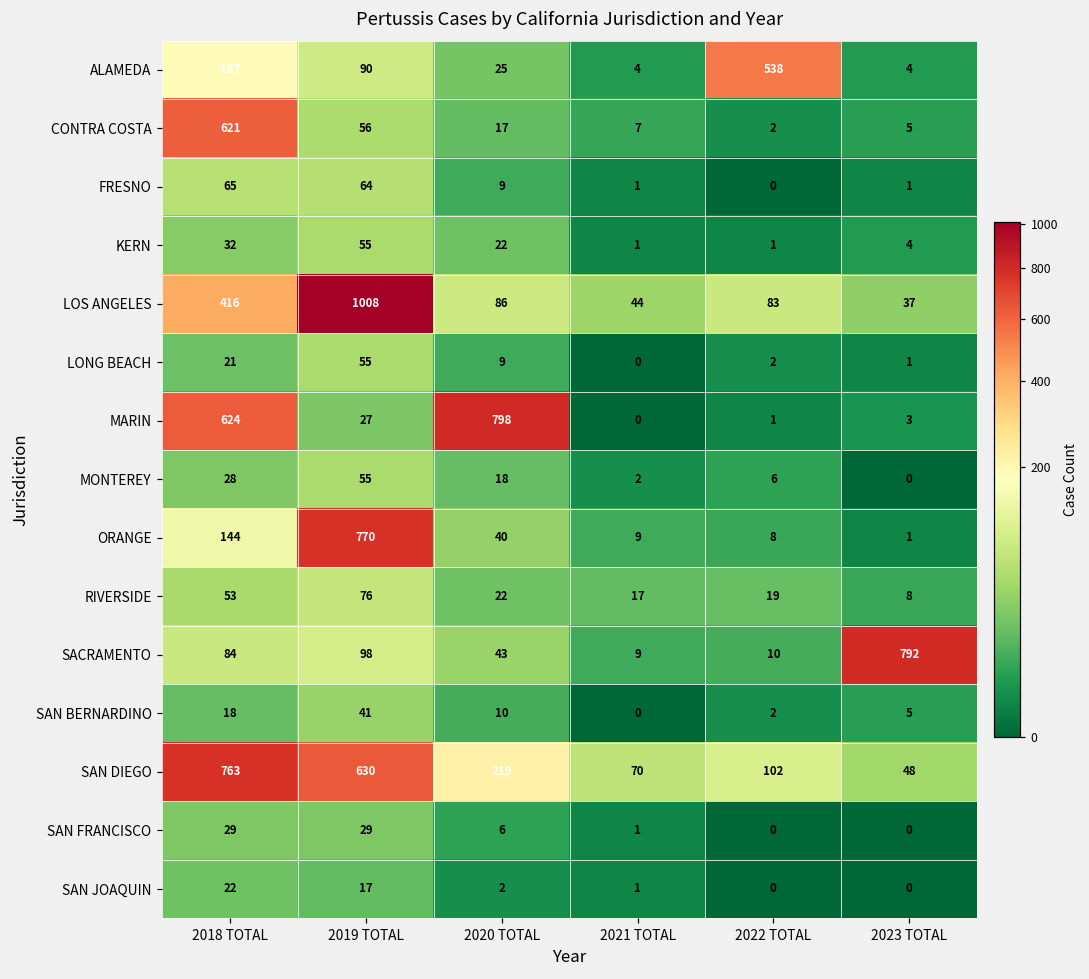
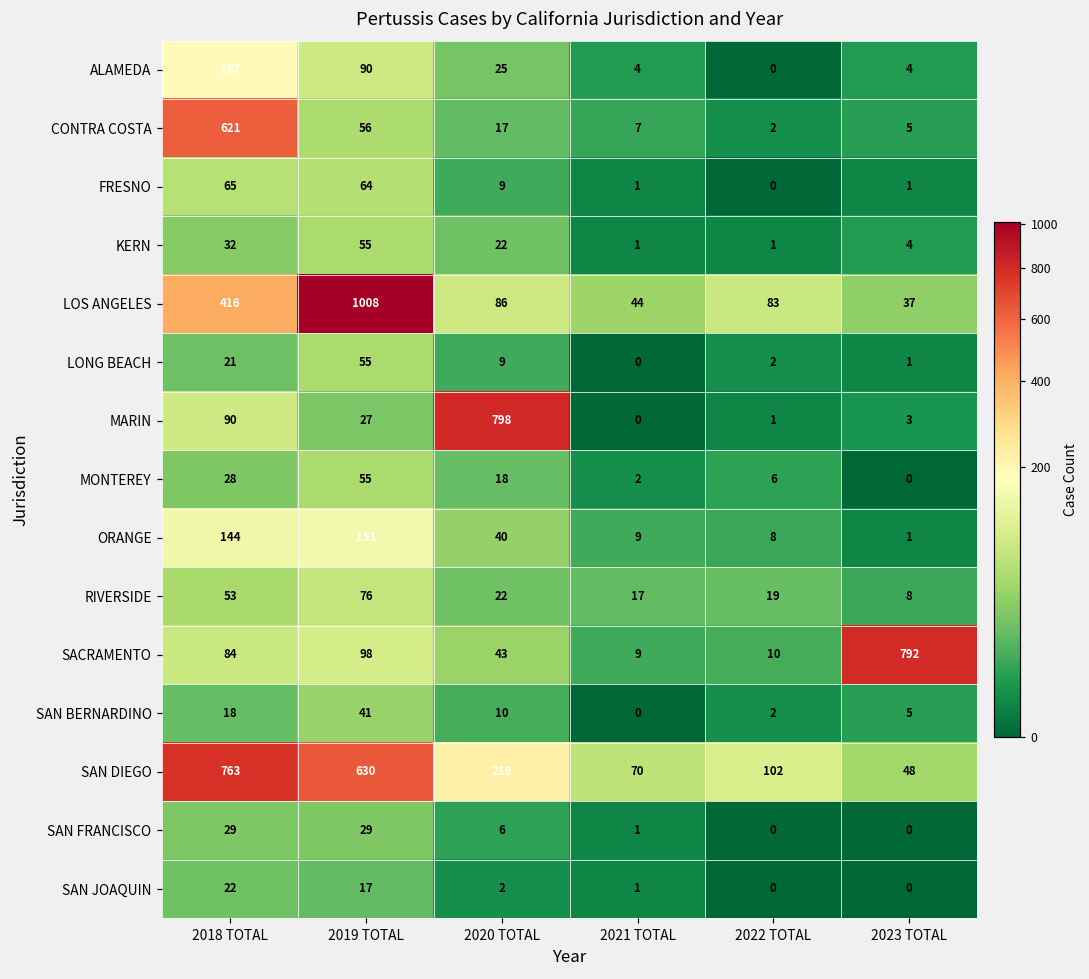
  {
    "ALAMEDA": {
      "2018 TOTAL": 187,
      "2019 TOTAL": 90,
      "2020 TOTAL": 25,
      "2021 TOTAL": 4,
-     "2022 TOTAL": 538,
+     "2022 TOTAL": 0,
      "2023 TOTAL": 4
    },
    "CONTRA COSTA": {
      "2018 TOTAL": 621,
      "2019 TOTAL": 56,
      "2020 TOTAL": 17,
      "2021 TOTAL": 7,
      "2022 TOTAL": 2,
      "2023 TOTAL": 5
    },
    "FRESNO": {
      "2018 TOTAL": 65,
      "2019 TOTAL": 64,
      "2020 TOTAL": 9,
      "2021 TOTAL": 1,
      "2022 TOTAL": 0,
      "2023 TOTAL": 1
    },
    "KERN": {
      "2018 TOTAL": 32,
      "2019 TOTAL": 55,
      "2020 TOTAL": 22,
      "2021 TOTAL": 1,
      "2022 TOTAL": 1,
      "2023 TOTAL": 4
    },
    "LOS ANGELES": {
      "2018 TOTAL": 416,
      "2019 TOTAL": 1008,
      "2020 TOTAL": 86,
      "2021 TOTAL": 44,
      "2022 TOTAL": 83,
      "2023 TOTAL": 37
    },
    "LONG BEACH": {
      "2018 TOTAL": 21,
      "2019 TOTAL": 55,
      "2020 TOTAL": 9,
      "2021 TOTAL": 0,
      "2022 TOTAL": 2,
      "2023 TOTAL": 1
    },
    "MARIN": {
-     "2018 TOTAL": 624,
+     "2018 TOTAL": 90,
      "2019 TOTAL": 27,
      "2020 TOTAL": 798,
      "2021 TOTAL": 0,
      "2022 TOTAL": 1,
      "2023 TOTAL": 3
    },
    "MONTEREY": {
      "2018 TOTAL": 28,
      "2019 TOTAL": 55,
      "2020 TOTAL": 18,
      "2021 TOTAL": 2,
      "2022 TOTAL": 6,
      "2023 TOTAL": 0
    },
    "ORANGE": {
      "2018 TOTAL": 144,
-     "2019 TOTAL": 770,
+     "2019 TOTAL": 151,
      "2020 TOTAL": 40,
      "2021 TOTAL": 9,
      "2022 TOTAL": 8,
      "2023 TOTAL": 1
    },
    "RIVERSIDE": {
      "2018 TOTAL": 53,
      "2019 TOTAL": 76,
      "2020 TOTAL": 22,
      "2021 TOTAL": 17,
      "2022 TOTAL": 19,
      "2023 TOTAL": 8
    },
    "SACRAMENTO": {
      "2018 TOTAL": 84,
      "2019 TOTAL": 98,
      "2020 TOTAL": 43,
      "2021 TOTAL": 9,
      "2022 TOTAL": 10,
      "2023 TOTAL": 792
    },
    "SAN BERNARDINO": {
      "2018 TOTAL": 18,
      "2019 TOTAL": 41,
      "2020 TOTAL": 10,
      "2021 TOTAL": 0,
      "2022 TOTAL": 2,
      "2023 TOTAL": 5
    },
    "SAN DIEGO": {
      "2018 TOTAL": 763,
      "2019 TOTAL": 630,
      "2020 TOTAL": 219,
      "2021 TOTAL": 70,
      "2022 TOTAL": 102,
      "2023 TOTAL": 48
    },
    "SAN FRANCISCO": {
      "2018 TOTAL": 29,
      "2019 TOTAL": 29,
      "2020 TOTAL": 6,
      "2021 TOTAL": 1,
      "2022 TOTAL": 0,
      "2023 TOTAL": 0
    },
    "SAN JOAQUIN": {
      "2018 TOTAL": 22,
      "2019 TOTAL": 17,
      "2020 TOTAL": 2,
      "2021 TOTAL": 1,
      "2022 TOTAL": 0,
      "2023 TOTAL": 0
    }
  }
